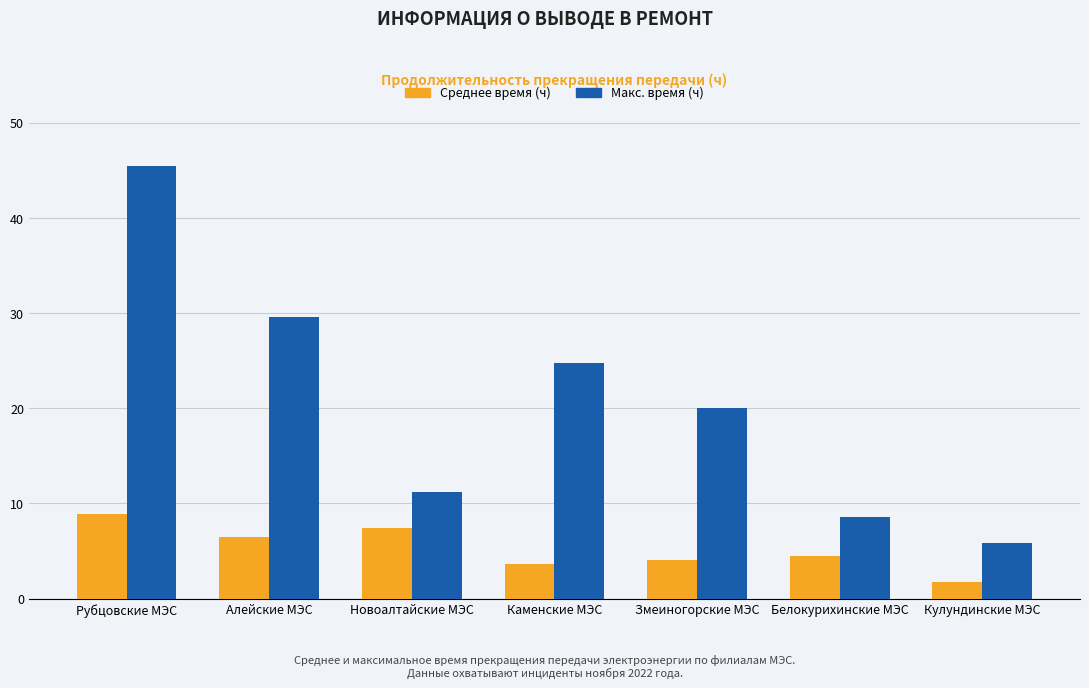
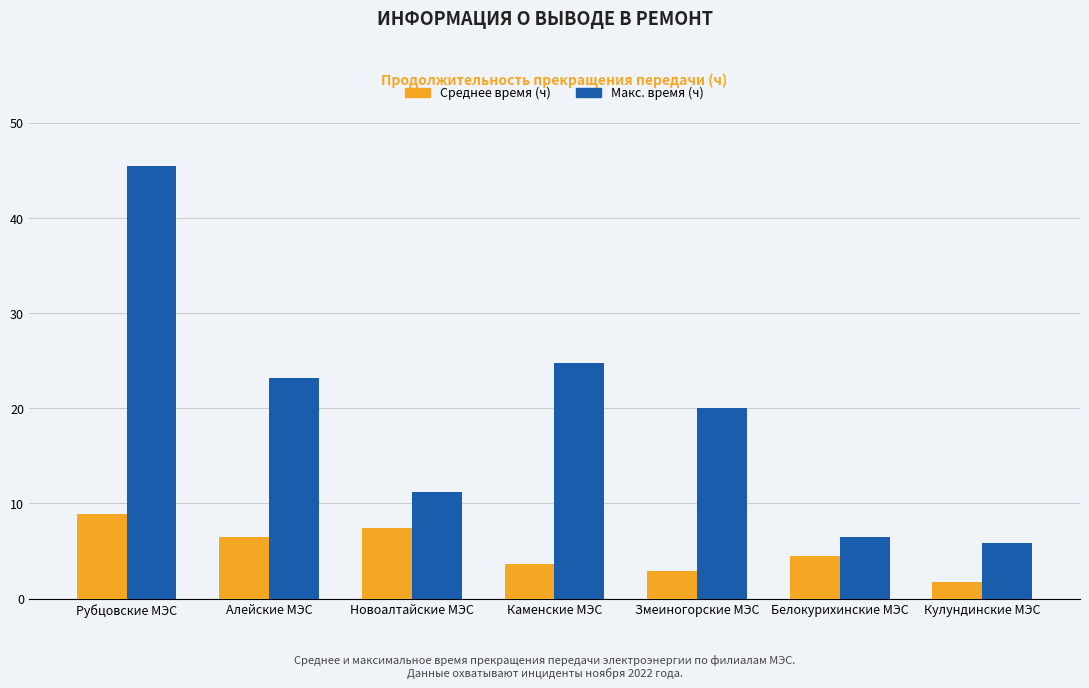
  {
    "Среднее время (ч)": {
      "Рубцовские МЭС": 9,
      "Алейские МЭС": 6,
      "Новоалтайские МЭС": 7,
      "Каменские МЭС": 4,
-     "Змеиногорские МЭС": 4,
+     "Змеиногорские МЭС": 3,
      "Белокурихинские МЭС": 4,
      "Кулундинские МЭС": 2
    },
    "Макс. время (ч)": {
      "Рубцовские МЭС": 45,
-     "Алейские МЭС": 30,
+     "Алейские МЭС": 23,
      "Новоалтайские МЭС": 11,
      "Каменские МЭС": 25,
      "Змеиногорские МЭС": 20,
-     "Белокурихинские МЭС": 9,
+     "Белокурихинские МЭС": 6,
      "Кулундинские МЭС": 6
    }
  }
